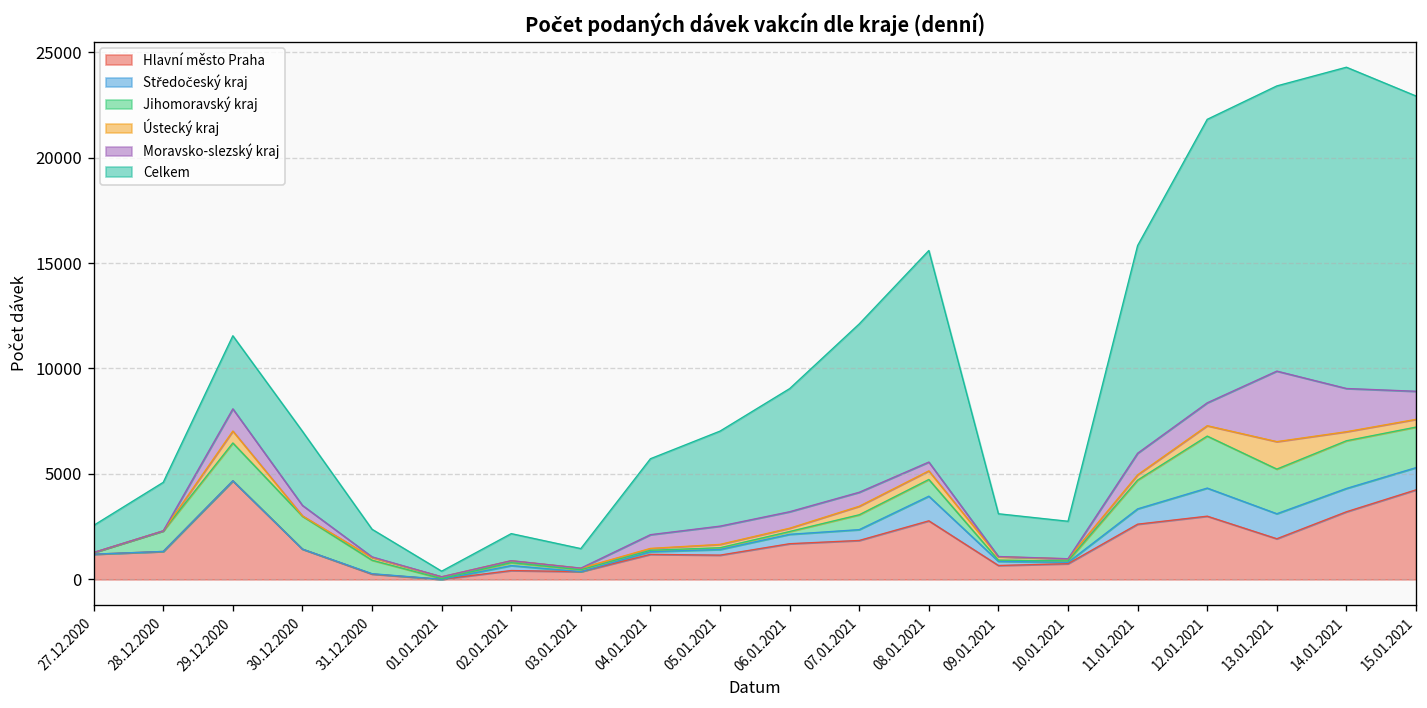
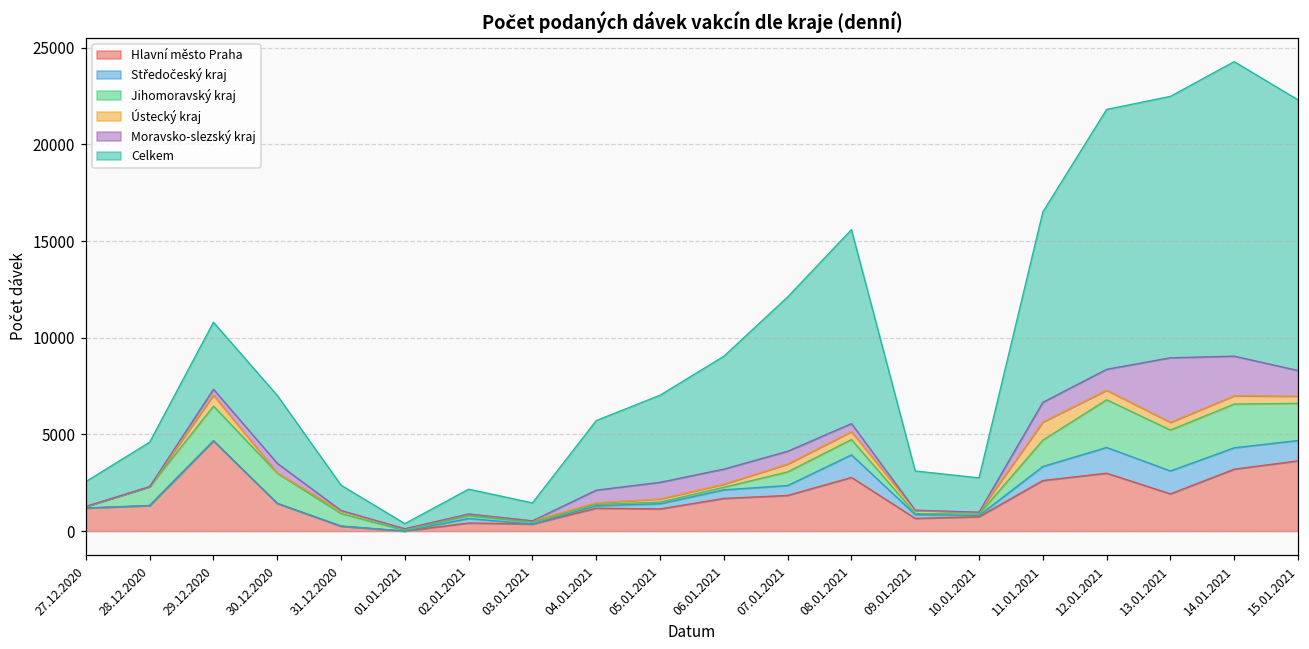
  {
    "Hlavní město Praha": {
      "02.01.2021": 400,
      "05.01.2021": 1100,
      "06.01.2021": 1700,
      "07.01.2021": 1800,
      "08.01.2021": 2800,
      "09.01.2021": 700,
      "11.01.2021": 2600,
      "12.01.2021": 3000,
      "13.01.2021": 1900,
      "14.01.2021": 3200,
-     "15.01.2021": 4200
+     "15.01.2021": 3600
    },
    "Ústecký kraj": {
      "29.12.2020": 600,
      "05.01.2021": 200,
      "06.01.2021": 200,
      "07.01.2021": 400,
      "08.01.2021": 400,
-     "11.01.2021": 300,
+     "11.01.2021": 900,
      "12.01.2021": 500,
-     "13.01.2021": 1300,
+     "13.01.2021": 400,
      "14.01.2021": 400,
      "15.01.2021": 400
    },
    "Moravsko-slezský kraj": {
-     "29.12.2020": 1100,
+     "29.12.2020": 300,
      "30.12.2020": 500,
      "04.01.2021": 700,
      "05.01.2021": 900,
      "06.01.2021": 800,
      "07.01.2021": 700,
      "08.01.2021": 400,
      "11.01.2021": 1000,
      "12.01.2021": 1100,
      "13.01.2021": 3300,
      "14.01.2021": 2100,
      "15.01.2021": 1300
    }
  }
